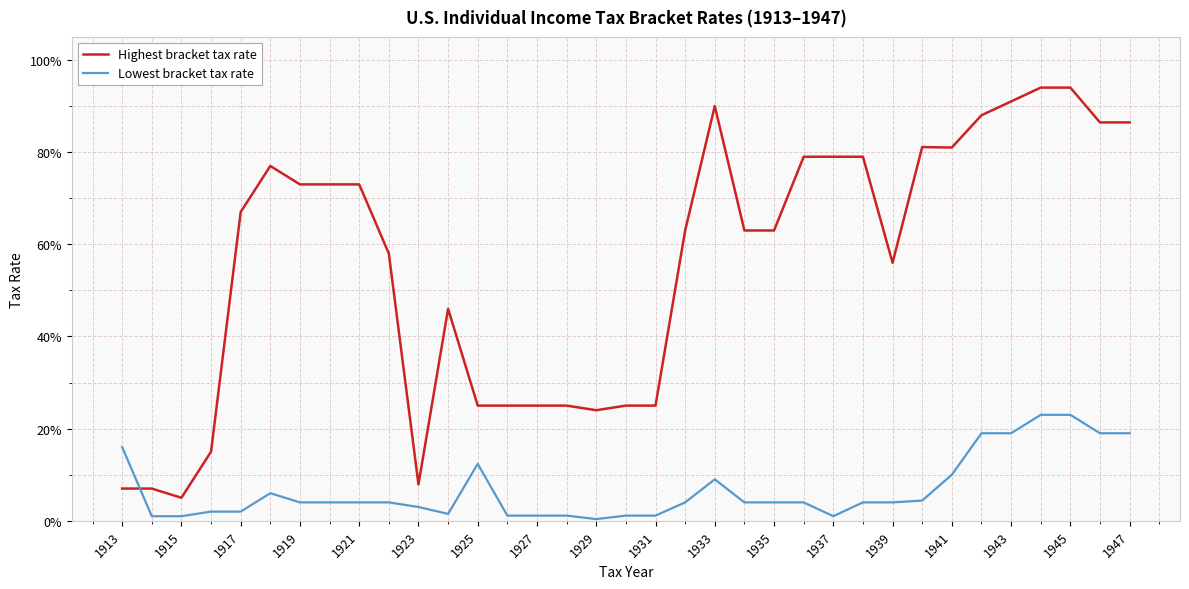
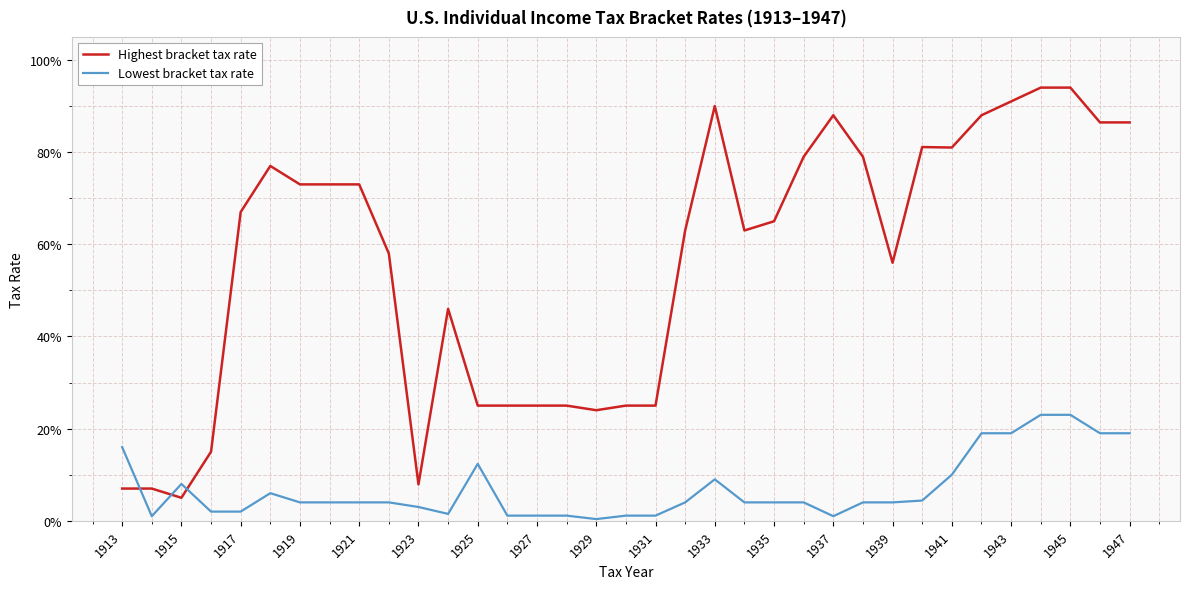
  {
    "Highest bracket tax rate": {
      "1913": "7%",
      "1915": "5%",
      "1917": "67%",
      "1919": "73%",
      "1921": "73%",
      "1923": "8%",
      "1925": "25%",
      "1927": "25%",
      "1929": "24%",
      "1931": "25%",
      "1933": "90%",
-     "1935": "63%",
-     "1937": "79%",
+     "1935": "65%",
+     "1937": "88%",
      "1939": "56%",
      "1941": "81%",
      "1943": "91%",
      "1945": "94%",
      "1947": "86%"
    },
    "Lowest bracket tax rate": {
      "1913": "16%",
-     "1915": "1%",
+     "1915": "8%",
      "1917": "2%",
      "1919": "4%",
      "1921": "4%",
      "1923": "3%",
      "1925": "12%",
      "1927": "1%",
      "1929": "0%",
      "1931": "1%",
      "1933": "9%",
      "1935": "4%",
      "1937": "1%",
      "1939": "4%",
      "1941": "10%",
      "1943": "19%",
      "1945": "23%",
      "1947": "19%"
    }
  }
